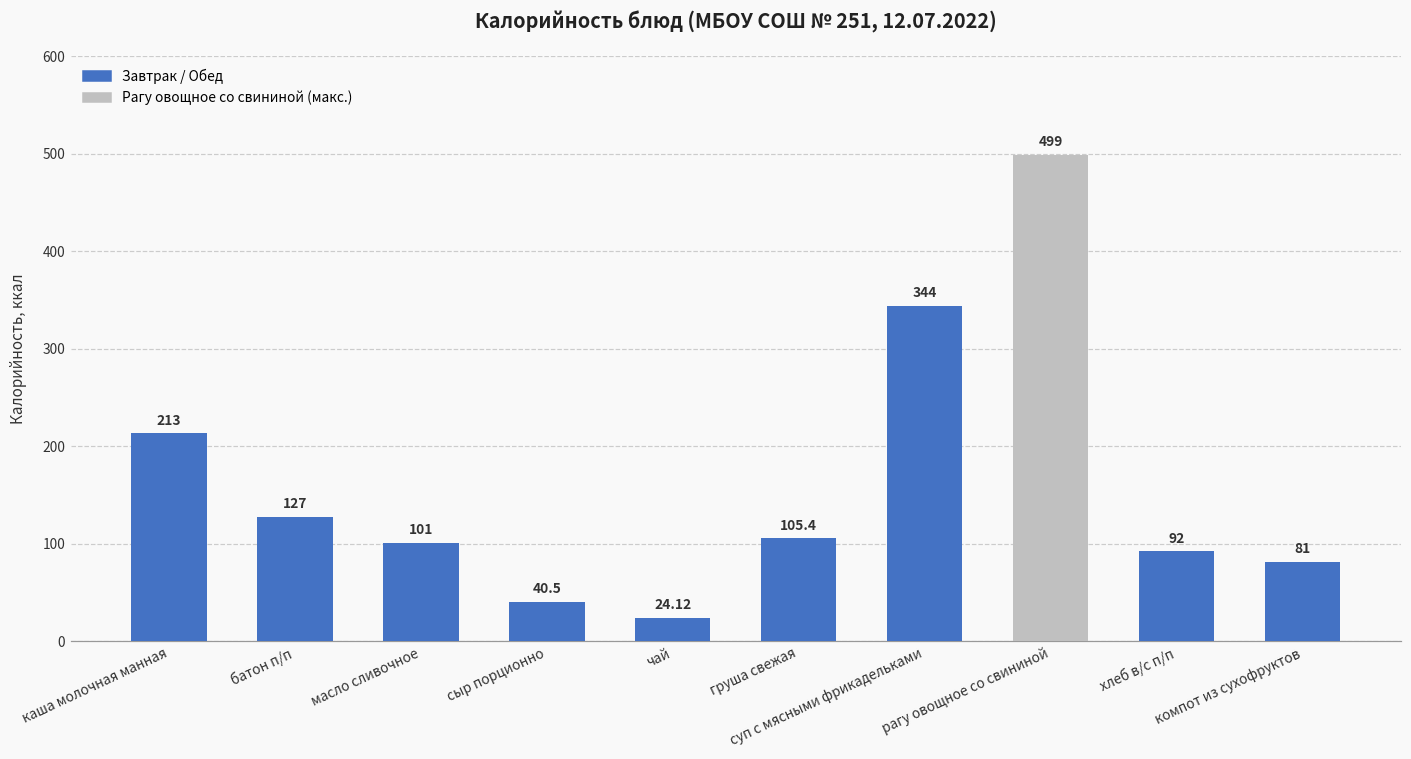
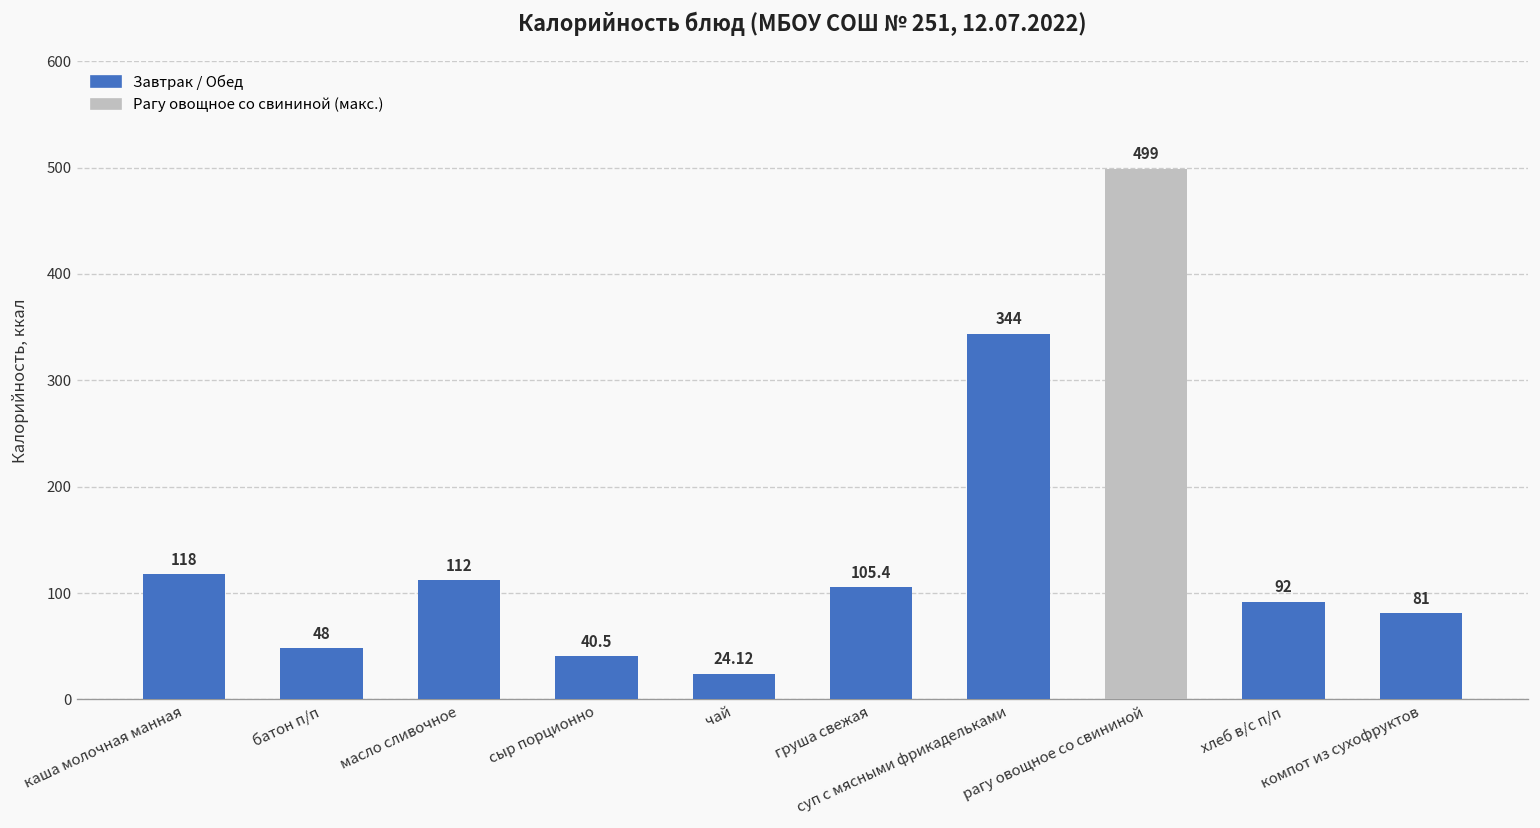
  {
-   "каша молочная манная": 213,
-   "батон п/п": 127,
-   "масло сливочное": 101,
+   "каша молочная манная": 118,
+   "батон п/п": 48,
+   "масло сливочное": 112,
    "сыр порционно": 40.5,
    "чай": 24.12,
    "груша свежая": 105.4,
    "суп с мясными фрикадельками": 344,
    "рагу овощное со свининой": 499,
    "хлеб в/с п/п": 92,
    "компот из сухофруктов": 81
  }
